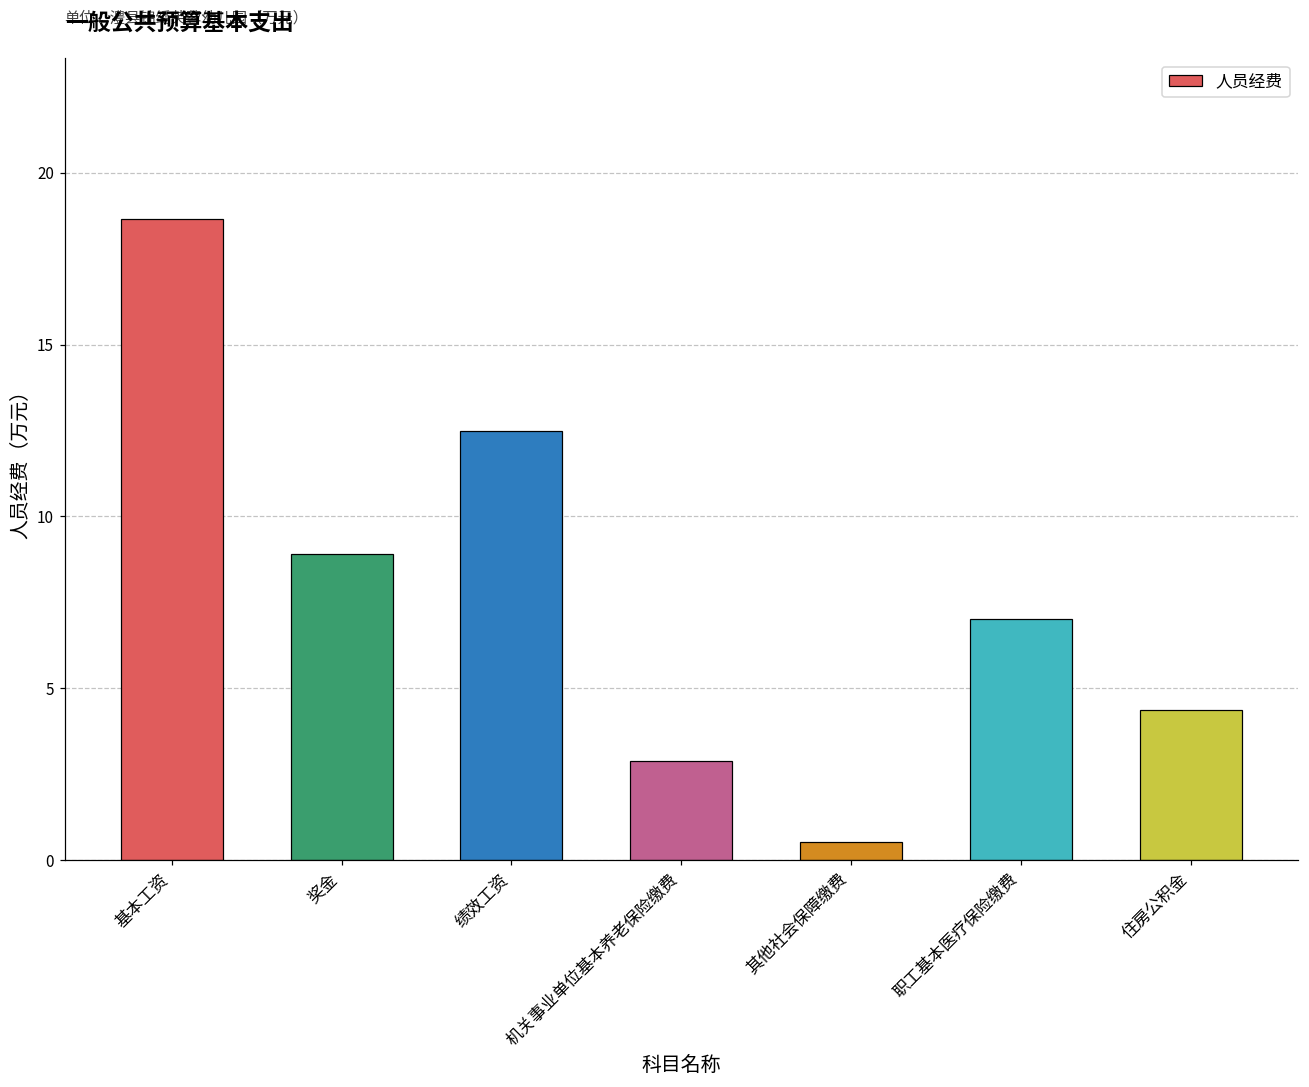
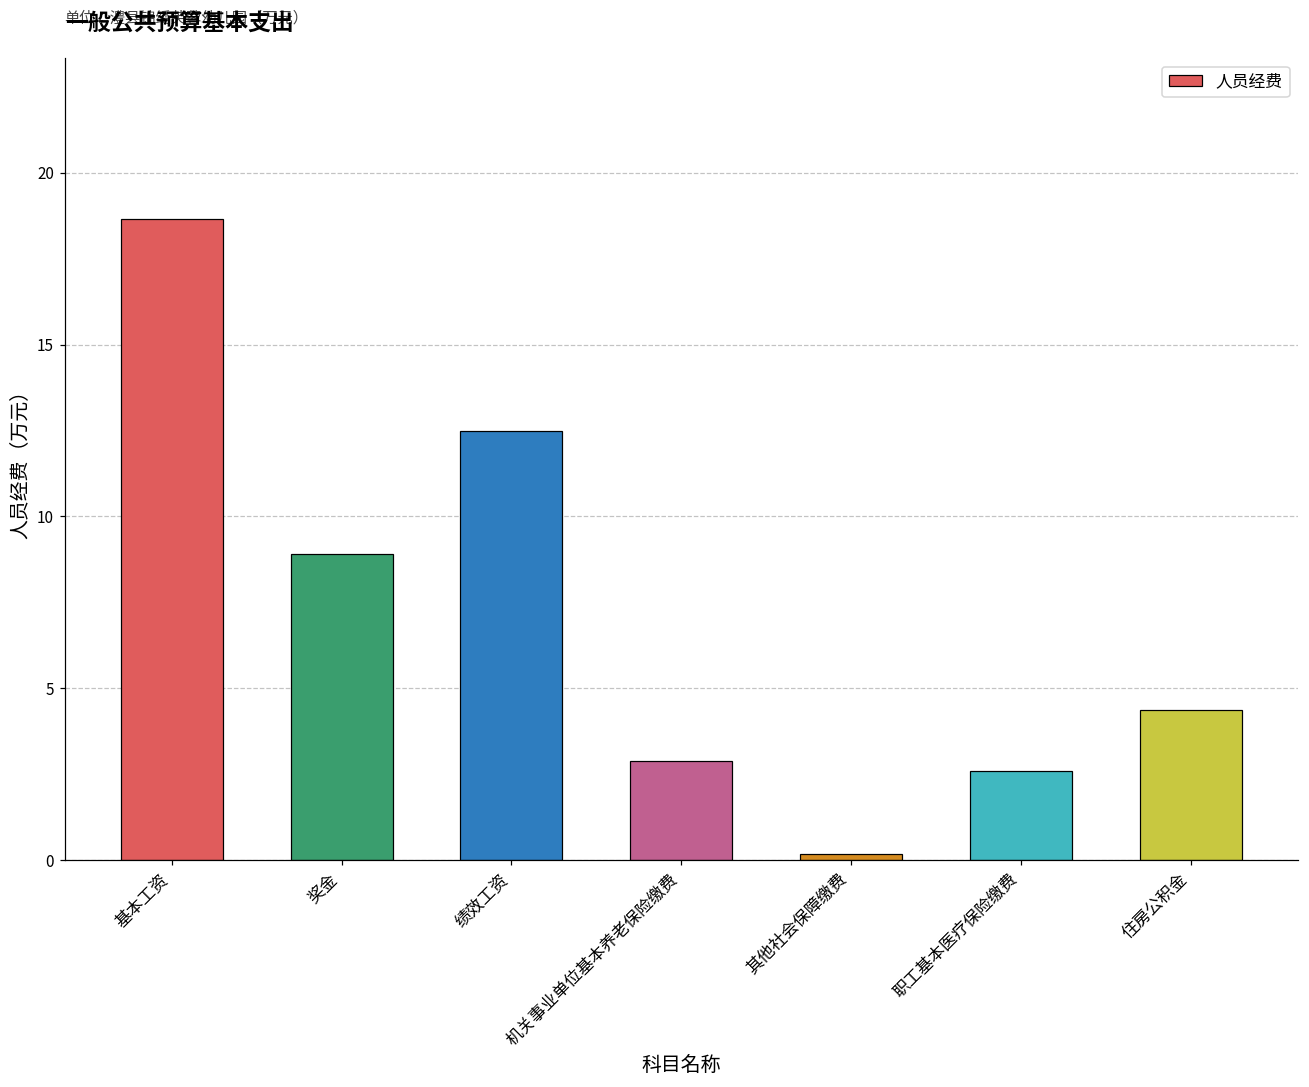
  {
    "基本工资": 18.7,
    "奖金": 8.9,
    "绩效工资": 12.5,
    "机关事业单位基本养老保险缴费": 2.9,
-   "其他社会保障缴费": 0.5,
-   "职工基本医疗保险缴费": 7.0,
+   "其他社会保障缴费": 0.2,
+   "职工基本医疗保险缴费": 2.6,
    "住房公积金": 4.4
  }
